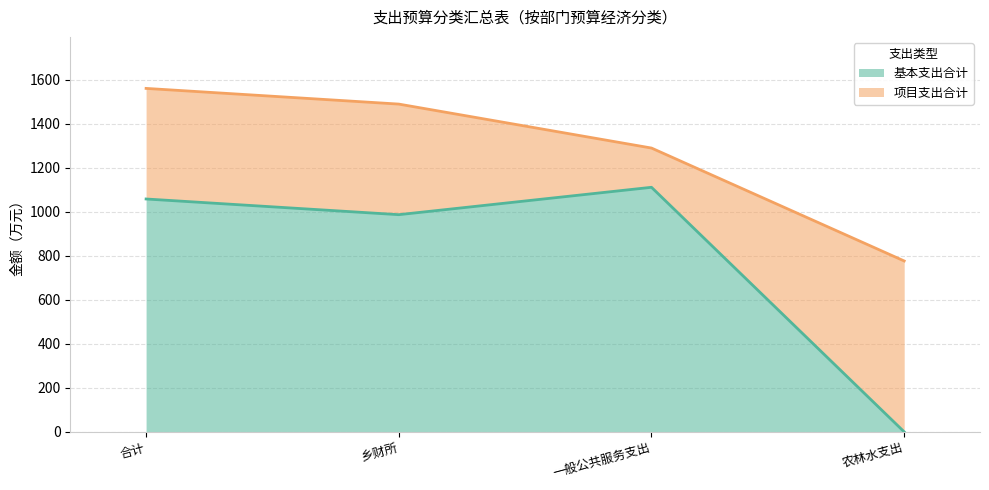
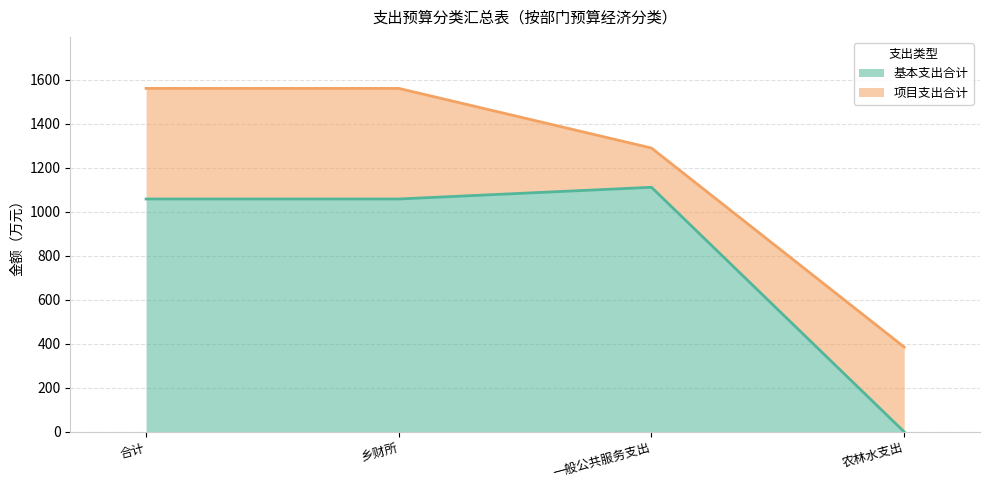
  {
    "基本支出合计": {
      "合计": 1060,
-     "乡财所": 990,
+     "乡财所": 1060,
      "一般公共服务支出": 1110,
      "农林水支出": 0
    },
    "项目支出合计": {
      "合计": 500,
      "乡财所": 500,
      "一般公共服务支出": 180,
-     "农林水支出": 780
+     "农林水支出": 390
    }
  }
